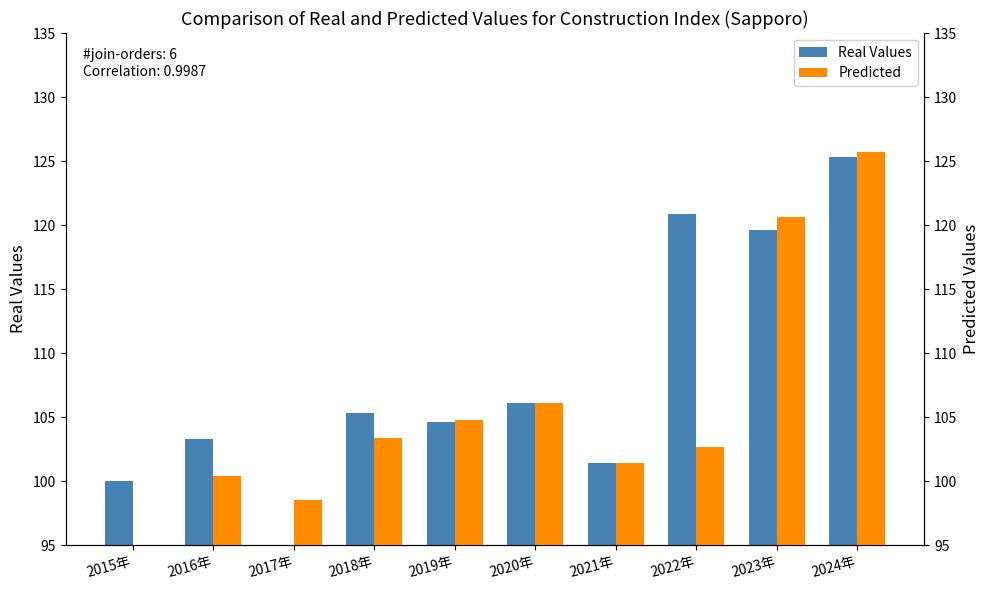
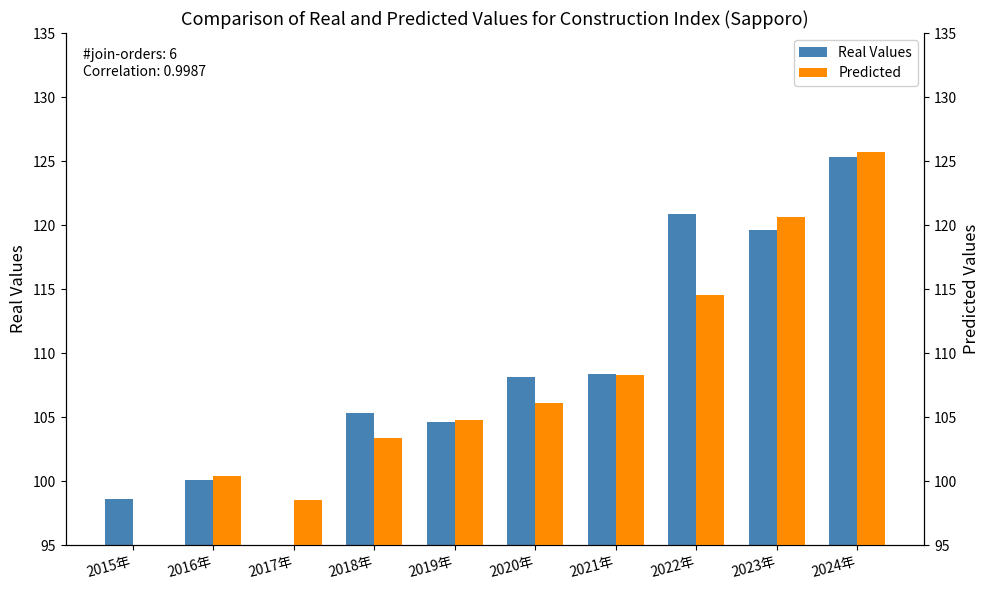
  {
    "Real Values": {
-     "2015年": 100.0,
-     "2016年": 103.3,
+     "2015年": 98.6,
+     "2016年": 100.1,
      "2018年": 105.3,
      "2019年": 104.6,
-     "2020年": 106.1,
-     "2021年": 101.4,
+     "2020年": 108.1,
+     "2021年": 108.4,
      "2022年": 120.9,
      "2023年": 119.6,
      "2024年": 125.3
    },
    "Predicted": {
      "2016年": 100.4,
      "2017年": 98.5,
      "2018年": 103.4,
      "2019年": 104.8,
      "2020年": 106.1,
-     "2021年": 101.4,
-     "2022年": 102.7,
+     "2021年": 108.3,
+     "2022年": 114.5,
      "2023年": 120.6,
      "2024年": 125.7
    }
  }
